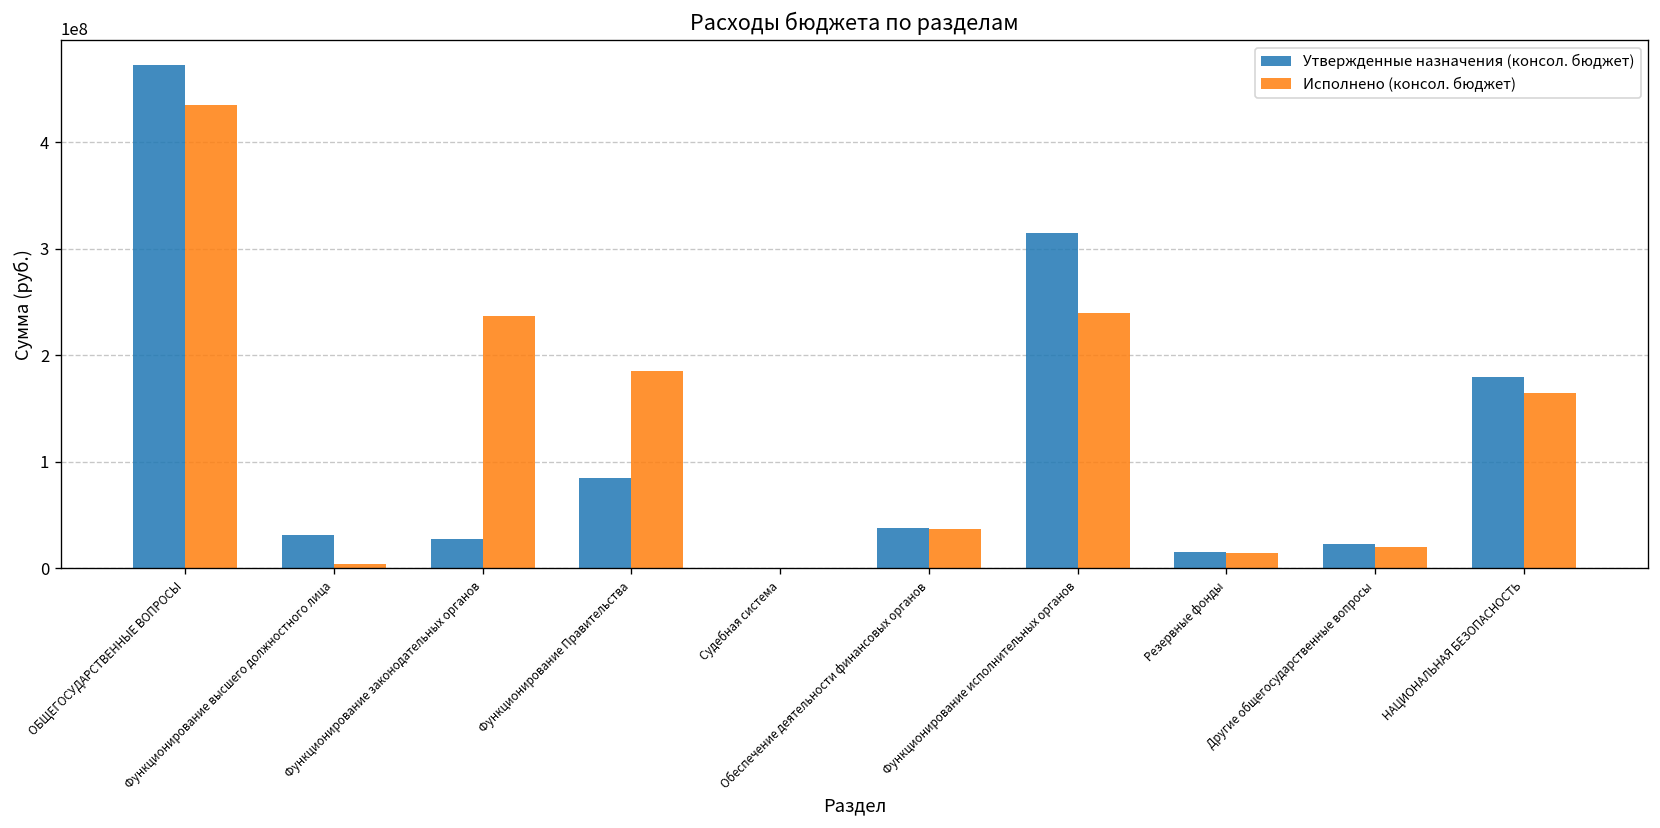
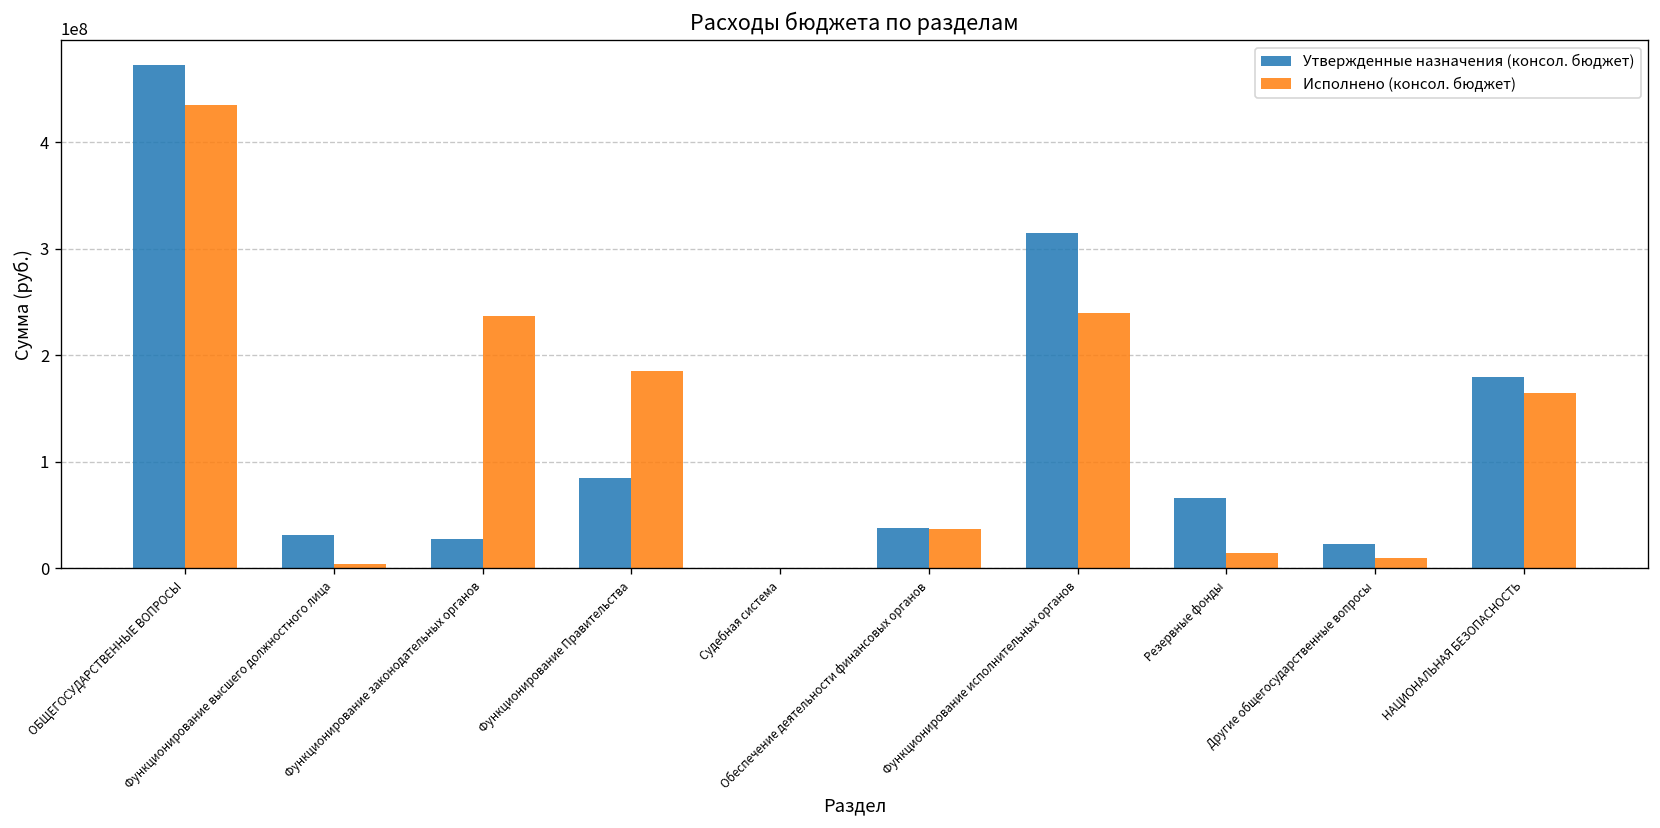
  {
    "Утвержденные назначения (консол. бюджет)": {
      "ОБЩЕГОСУДАРСТВЕННЫЕ ВОПРОСЫ": 470000000,
      "Функционирование высшего должностного лица": 30000000,
      "Функционирование законодательных органов": 30000000,
      "Функционирование Правительства": 80000000,
      "Обеспечение деятельности финансовых органов": 40000000,
      "Функционирование исполнительных органов": 310000000,
-     "Резервные фонды": 20000000,
+     "Резервные фонды": 70000000,
      "Другие общегосударственные вопросы": 20000000,
      "НАЦИОНАЛЬНАЯ БЕЗОПАСНОСТЬ": 180000000
    },
    "Исполнено (консол. бюджет)": {
      "ОБЩЕГОСУДАРСТВЕННЫЕ ВОПРОСЫ": 430000000,
      "Функционирование высшего должностного лица": 0,
      "Функционирование законодательных органов": 240000000,
      "Функционирование Правительства": 190000000,
      "Обеспечение деятельности финансовых органов": 40000000,
      "Функционирование исполнительных органов": 240000000,
      "Резервные фонды": 10000000,
-     "Другие общегосударственные вопросы": 20000000,
+     "Другие общегосударственные вопросы": 10000000,
      "НАЦИОНАЛЬНАЯ БЕЗОПАСНОСТЬ": 170000000
    }
  }
